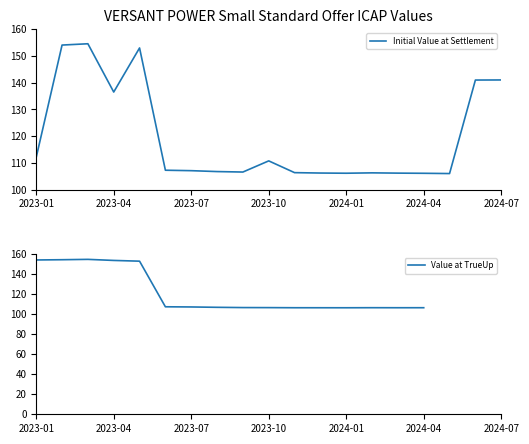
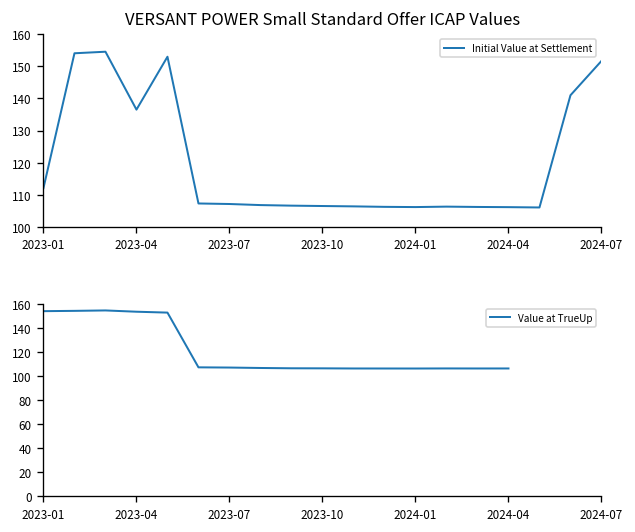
  {
    "VERSANT POWER Small Standard Offer ICAP Values": {
      "2023-01": 112,
      "2023-04": 137,
      "2023-07": 107,
-     "2023-10": 111,
+     "2023-10": 106,
      "2024-01": 106,
      "2024-04": 106,
-     "2024-07": 141
+     "2024-07": 152
    }
  }
